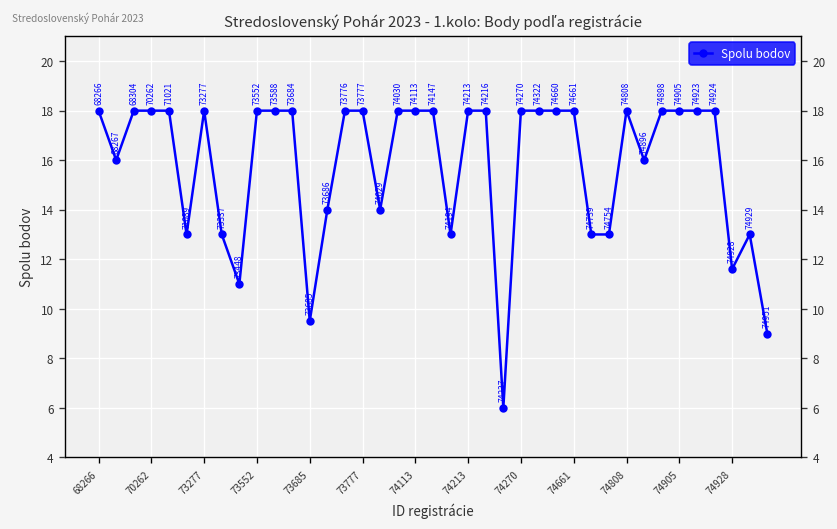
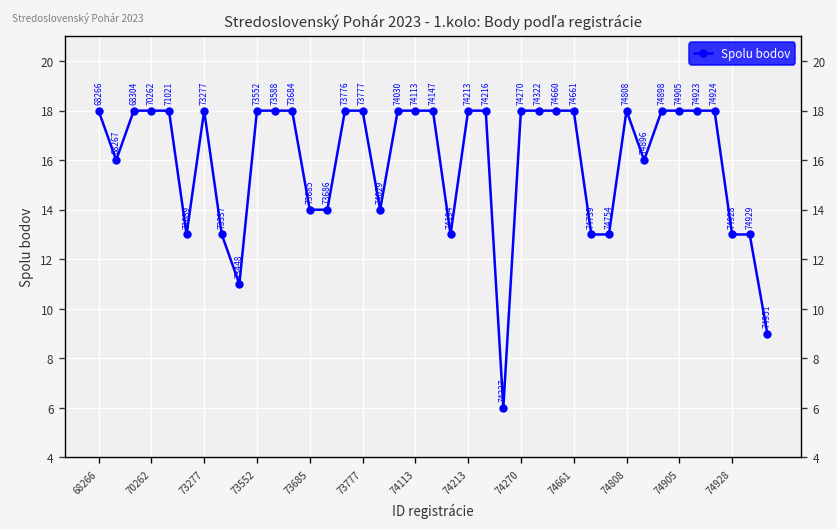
  {
-   "73685": 9.5,
-   "74928": 11.6
+   "73685": 14.0,
+   "74928": 13.0
  }
